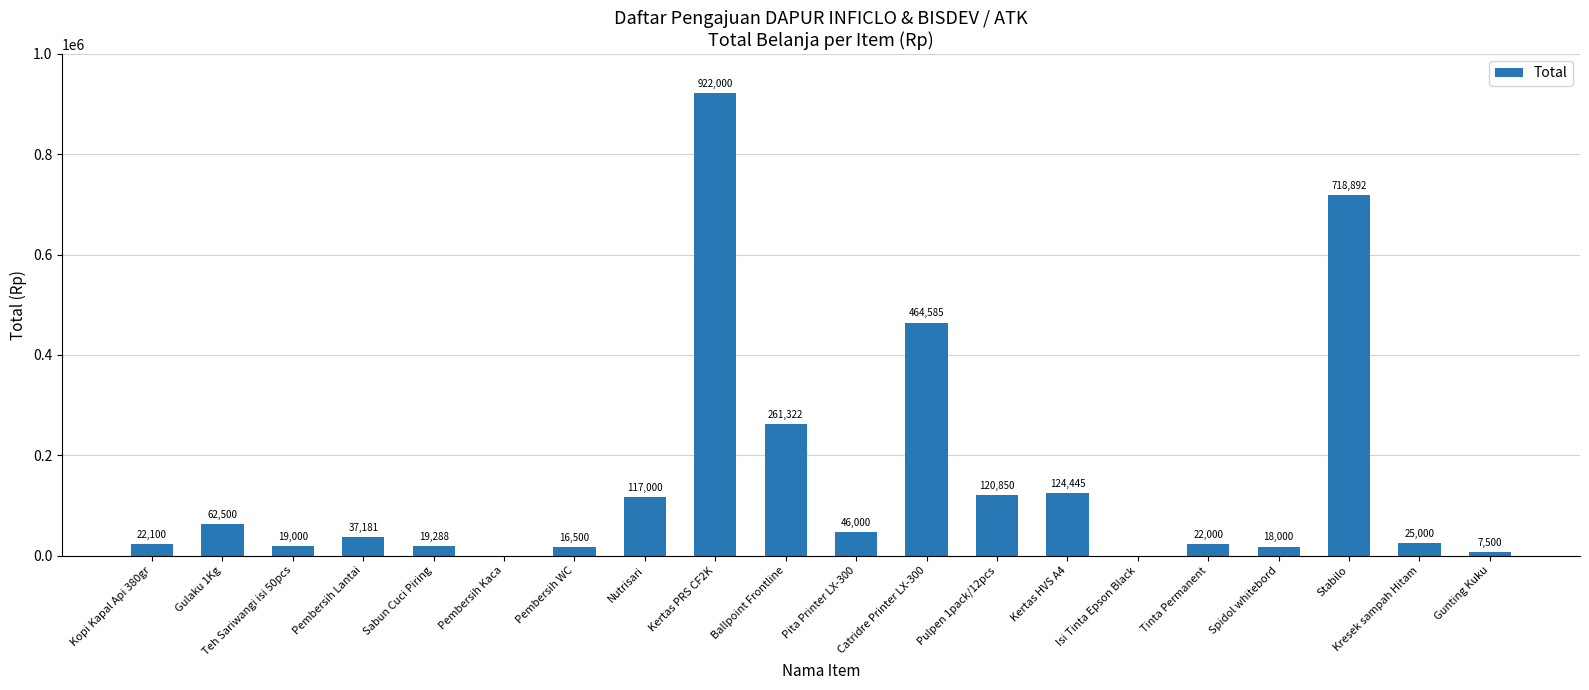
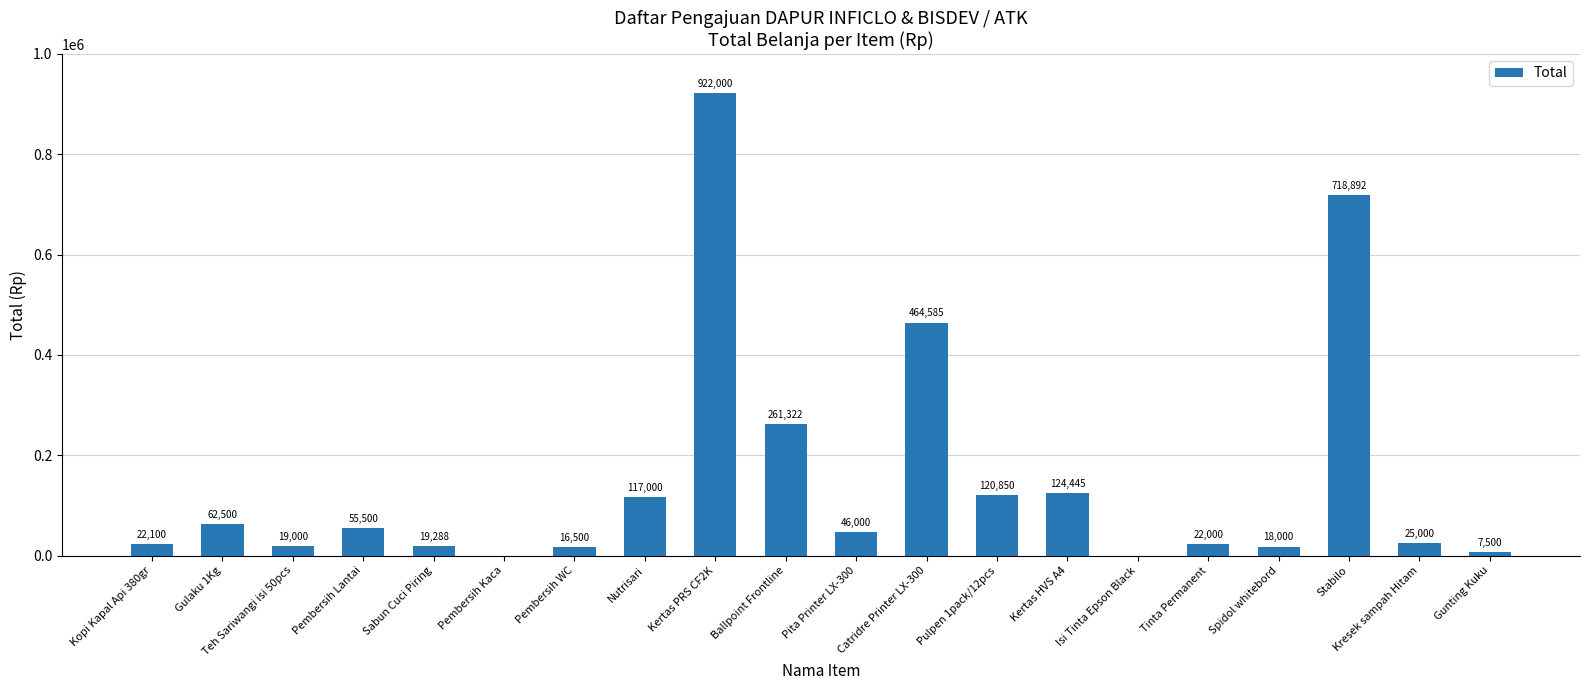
  {
    "Kopi Kapal Api 380gr": "22,100",
    "Gulaku 1Kg": "62,500",
    "Teh Sariwangi isi 50pcs": "19,000",
-   "Pembersih Lantai": "37,181",
+   "Pembersih Lantai": "55,500",
    "Sabun Cuci Piring": "19,288",
    "Pembersih WC": "16,500",
    "Nutrisari": "117,000",
    "Kertas PRS CF2K": "922,000",
    "Ballpoint Frontline": "261,322",
    "Pita Printer LX-300": "46,000",
    "Catridre Printer LX-300": "464,585",
    "Pulpen 1pack/12pcs": "120,850",
    "Kertas HVS A4": "124,445",
    "Tinta Permanent": "22,000",
    "Spidol whitebord": "18,000",
    "Stabilo": "718,892",
    "Kresek sampah Hitam": "25,000",
    "Gunting Kuku": "7,500"
  }
